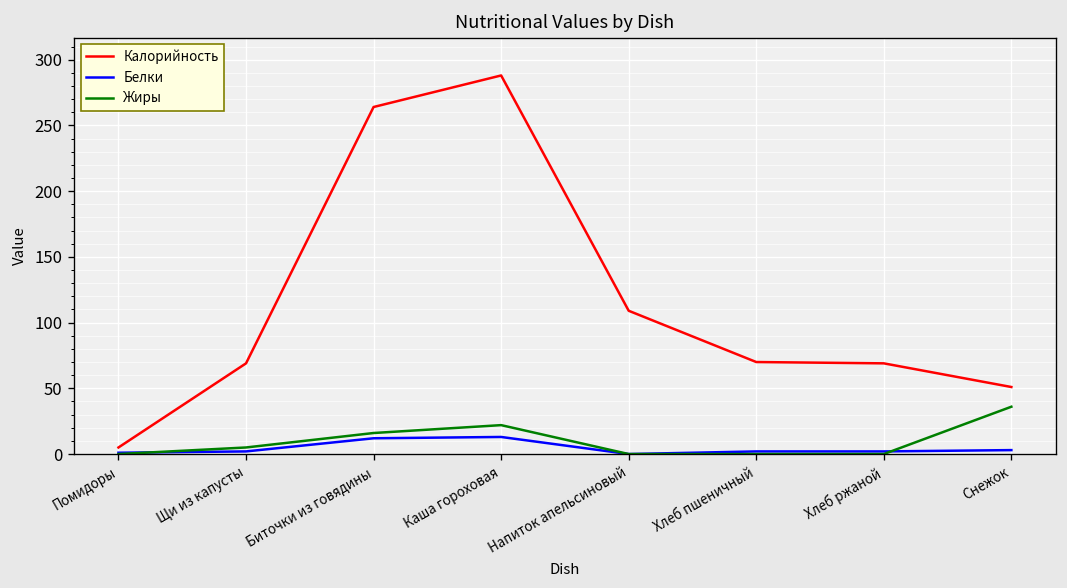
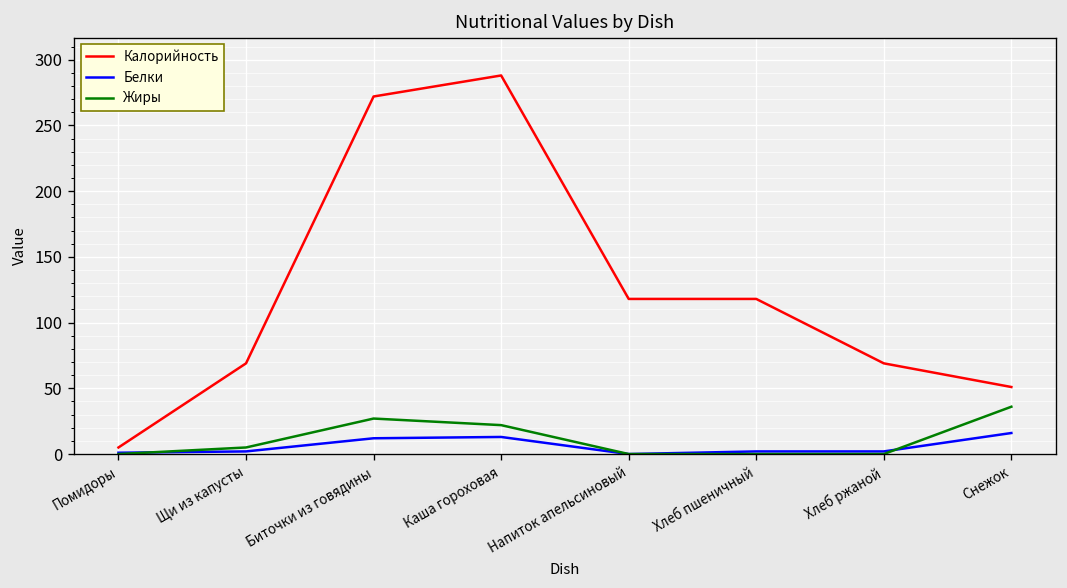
  {
    "Калорийность": {
      "Помидоры": 5,
      "Щи из капусты": 69,
-     "Биточки из говядины": 264,
+     "Биточки из говядины": 272,
      "Каша гороховая": 288,
-     "Напиток апельсиновый": 109,
-     "Хлеб пшеничный": 70,
+     "Напиток апельсиновый": 118,
+     "Хлеб пшеничный": 118,
      "Хлеб ржаной": 69,
      "Снежок": 51
    },
    "Белки": {
      "Щи из капусты": 2,
      "Биточки из говядины": 12,
      "Каша гороховая": 13,
-     "Снежок": 3
+     "Снежок": 16
    },
    "Жиры": {
      "Щи из капусты": 5,
-     "Биточки из говядины": 16,
+     "Биточки из говядины": 27,
      "Каша гороховая": 22,
      "Снежок": 36
    }
  }
